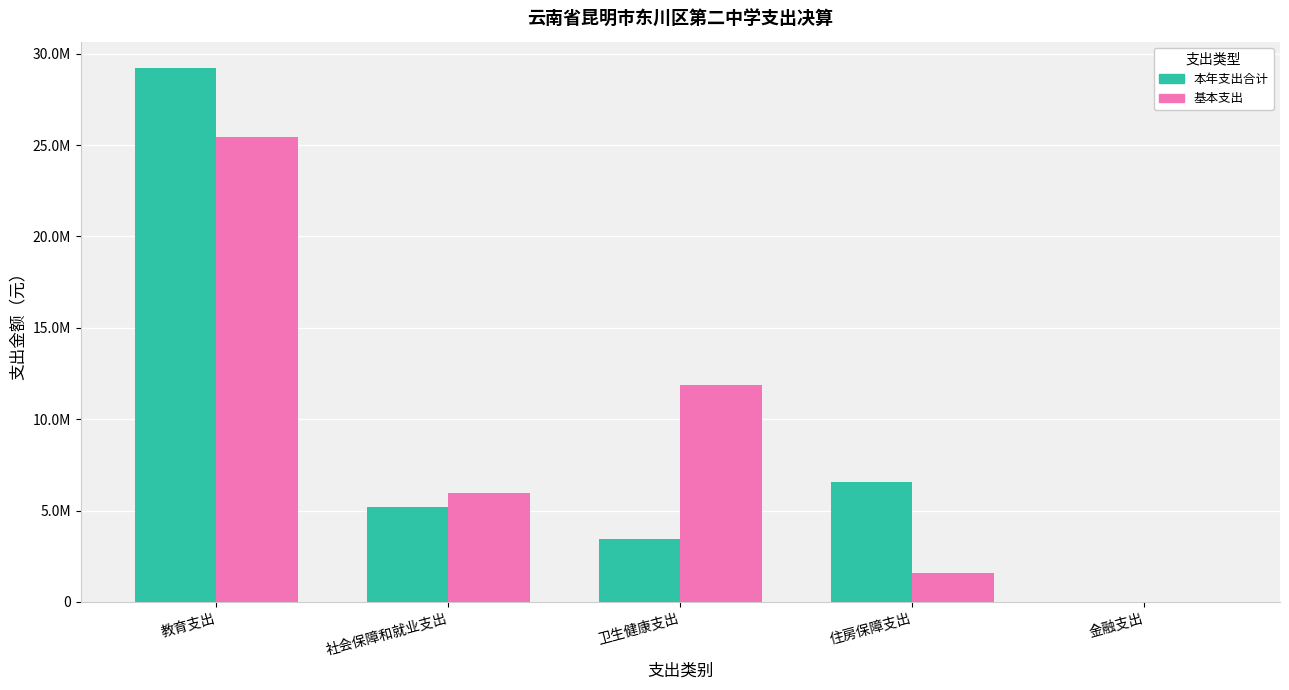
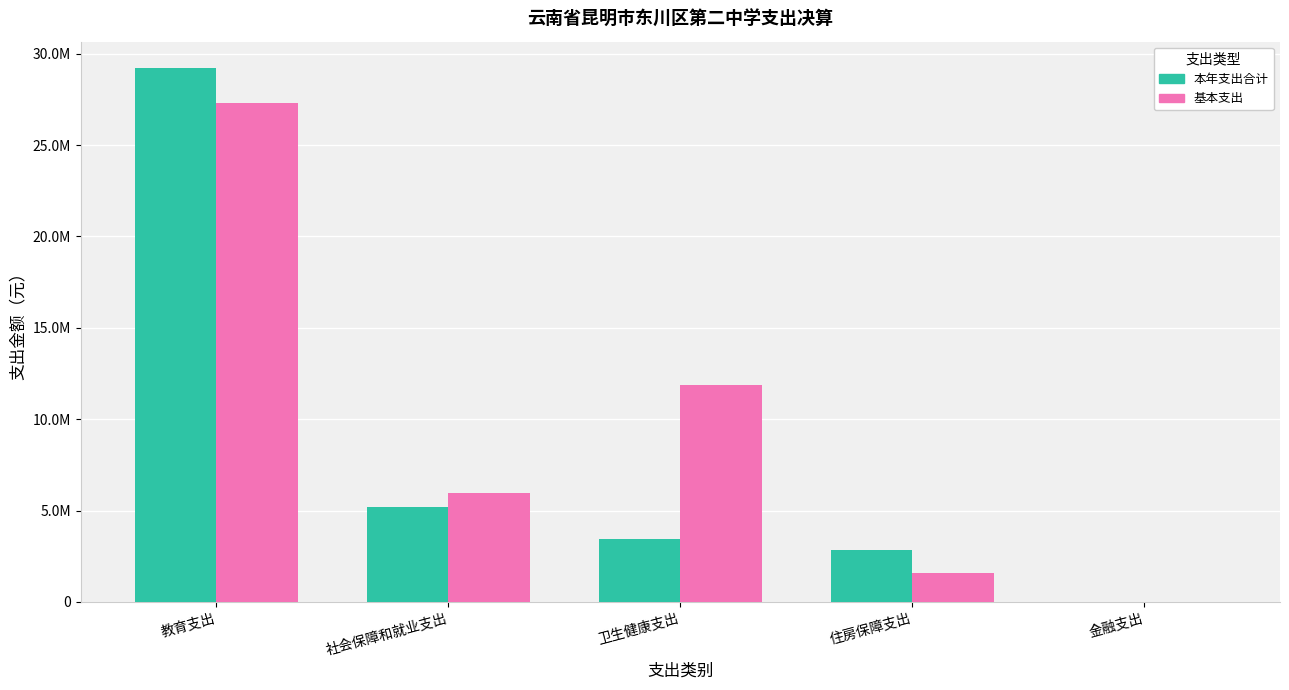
  {
    "本年支出合计": {
      "教育支出": 29200000,
      "社会保障和就业支出": 5200000,
      "卫生健康支出": 3400000,
-     "住房保障支出": 6600000
+     "住房保障支出": 2900000
    },
    "基本支出": {
-     "教育支出": 25500000,
+     "教育支出": 27300000,
      "社会保障和就业支出": 6000000,
      "卫生健康支出": 11800000,
      "住房保障支出": 1600000,
      "金融支出": 0
    }
  }
